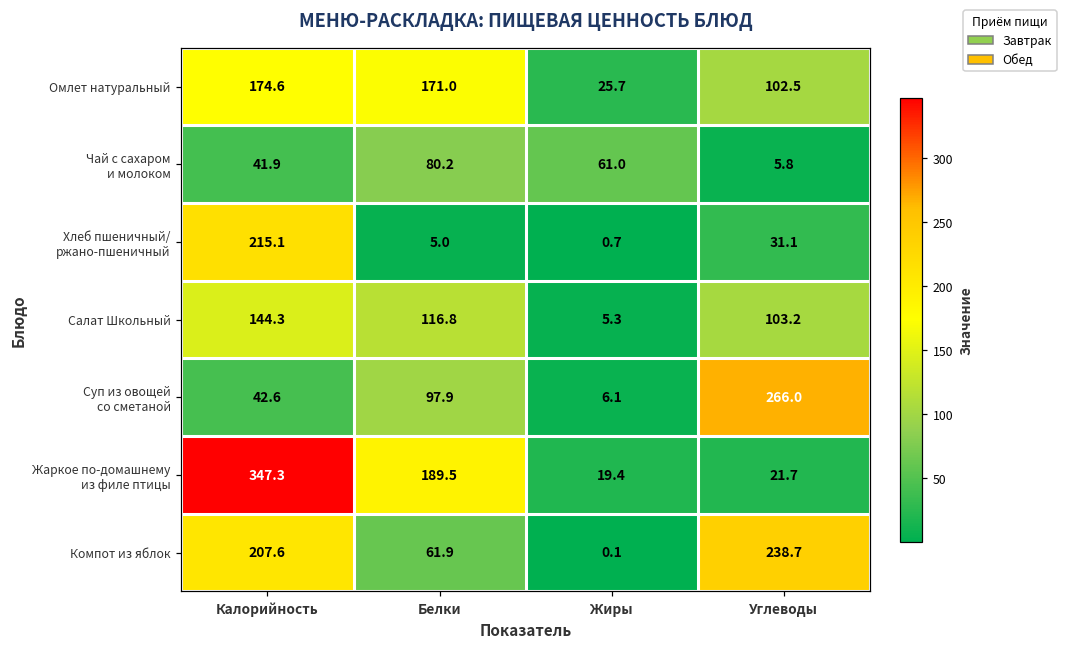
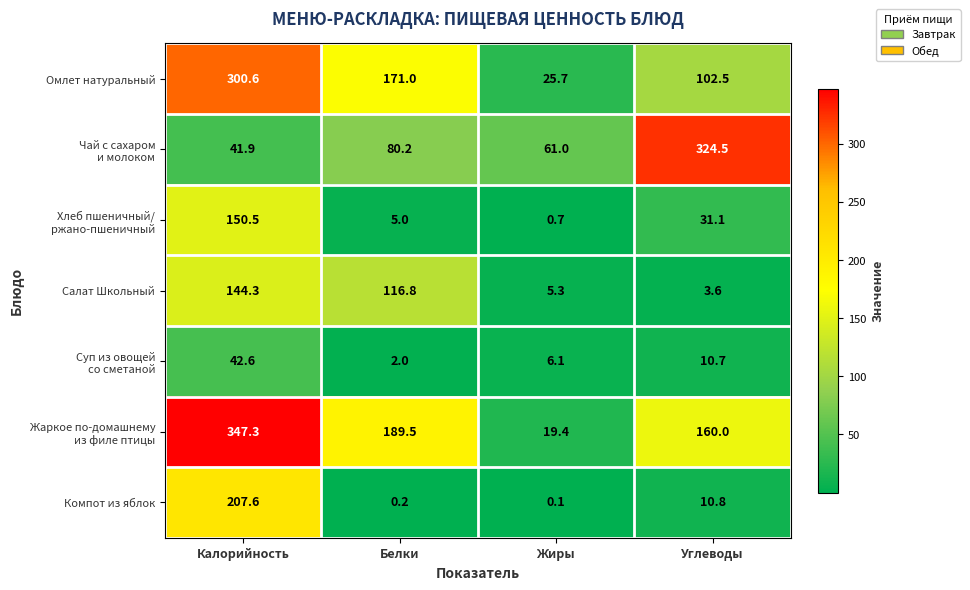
  {
    "Омлет натуральный": {
-     "Калорийность": 174.6,
+     "Калорийность": 300.6,
      "Белки": 171.0,
      "Жиры": 25.7,
      "Углеводы": 102.5
    },
    "Чай с сахаром и молоком": {
      "Калорийность": 41.9,
      "Белки": 80.2,
      "Жиры": 61.0,
-     "Углеводы": 5.8
+     "Углеводы": 324.5
    },
    "Хлеб пшеничный/ ржано-пшеничный": {
-     "Калорийность": 215.1,
+     "Калорийность": 150.5,
      "Белки": 5.0,
      "Жиры": 0.7,
      "Углеводы": 31.1
    },
    "Салат Школьный": {
      "Калорийность": 144.3,
      "Белки": 116.8,
      "Жиры": 5.3,
-     "Углеводы": 103.2
+     "Углеводы": 3.6
    },
    "Суп из овощей со сметаной": {
      "Калорийность": 42.6,
-     "Белки": 97.9,
+     "Белки": 2.0,
      "Жиры": 6.1,
-     "Углеводы": 266.0
+     "Углеводы": 10.7
    },
    "Жаркое по-домашнему из филе птицы": {
      "Калорийность": 347.3,
      "Белки": 189.5,
      "Жиры": 19.4,
-     "Углеводы": 21.7
+     "Углеводы": 160.0
    },
    "Компот из яблок": {
      "Калорийность": 207.6,
-     "Белки": 61.9,
+     "Белки": 0.2,
      "Жиры": 0.1,
-     "Углеводы": 238.7
+     "Углеводы": 10.8
    }
  }
